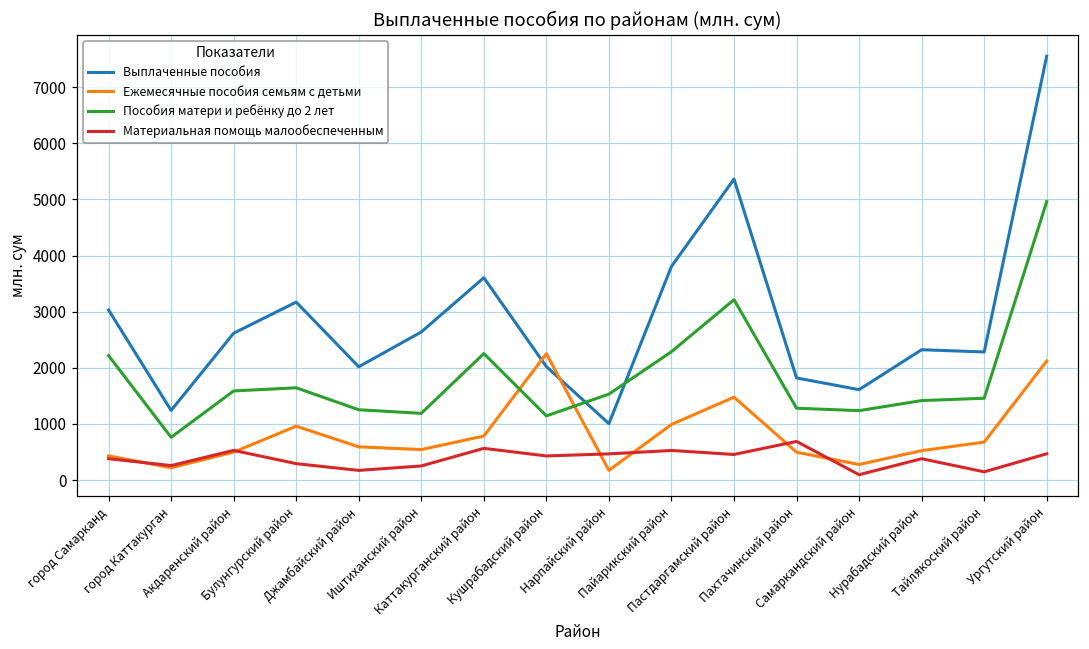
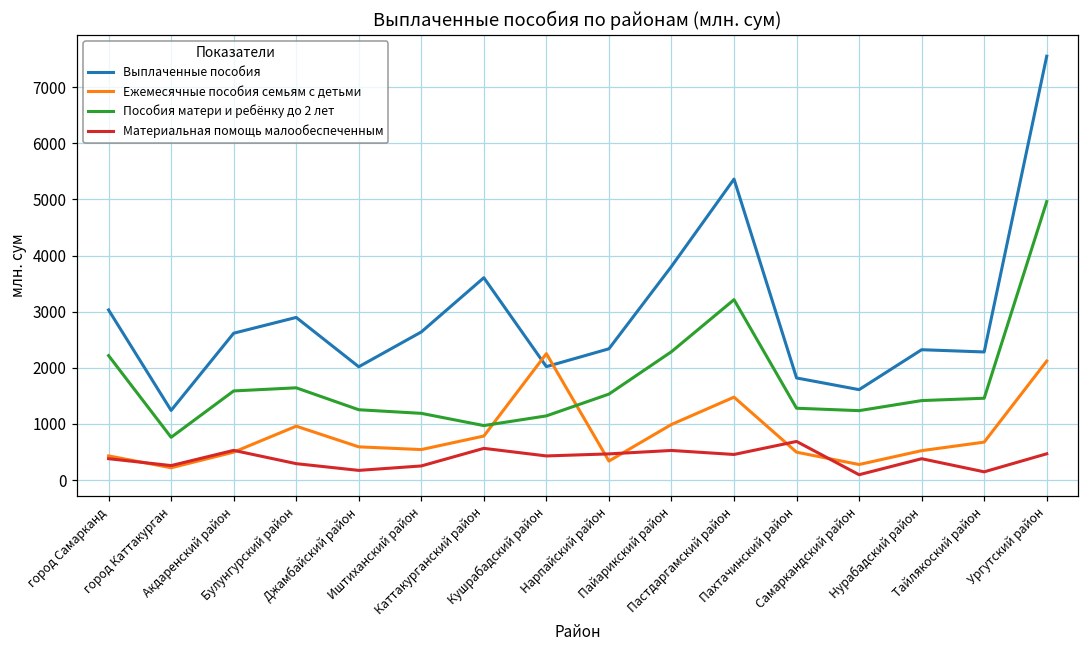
  {
    "Выплаченные пособия": {
      "город Самарканд": 3000,
      "город Каттакурган": 1200,
      "Акдаренский район": 2600,
-     "Булунгурский район": 3200,
+     "Булунгурский район": 2900,
      "Джамбайский район": 2000,
      "Иштиханский район": 2600,
      "Каттакурганский район": 3600,
      "Кушрабадский район": 2000,
-     "Нарпайский район": 1000,
+     "Нарпайский район": 2300,
      "Пайарикский район": 3800,
      "Пастдаргамский район": 5400,
      "Пахтачинский район": 1800,
      "Самаркандский район": 1600,
      "Нурабадский район": 2300,
      "Тайлякоский район": 2300,
      "Ургутский район": 7600
    },
    "Ежемесячные пособия семьям с детьми": {
      "город Самарканд": 400,
      "Булунгурский район": 1000,
      "Джамбайский район": 600,
      "Иштиханский район": 500,
      "Каттакурганский район": 800,
      "Кушрабадский район": 2300,
-     "Нарпайский район": 200,
+     "Нарпайский район": 300,
      "Пайарикский район": 1000,
      "Пастдаргамский район": 1500,
      "Пахтачинский район": 500,
      "Самаркандский район": 300,
      "Нурабадский район": 500,
      "Тайлякоский район": 700,
      "Ургутский район": 2100
    },
    "Пособия матери и ребёнку до 2 лет": {
      "город Самарканд": 2200,
      "город Каттакурган": 800,
      "Акдаренский район": 1600,
      "Булунгурский район": 1600,
      "Джамбайский район": 1300,
      "Иштиханский район": 1200,
-     "Каттакурганский район": 2300,
+     "Каттакурганский район": 1000,
      "Кушрабадский район": 1100,
      "Нарпайский район": 1500,
      "Пайарикский район": 2300,
      "Пастдаргамский район": 3200,
      "Пахтачинский район": 1300,
      "Самаркандский район": 1200,
      "Нурабадский район": 1400,
      "Тайлякоский район": 1500,
      "Ургутский район": 5000
    },
    "Материальная помощь малообеспеченным": {
      "город Самарканд": 400,
      "Булунгурский район": 300,
      "Джамбайский район": 200,
      "Иштиханский район": 300,
      "Каттакурганский район": 600,
      "Кушрабадский район": 400,
      "Нарпайский район": 500,
      "Пайарикский район": 500,
      "Пастдаргамский район": 500,
      "Пахтачинский район": 700,
      "Самаркандский район": 100,
      "Нурабадский район": 400,
      "Тайлякоский район": 100,
      "Ургутский район": 500
    }
  }
